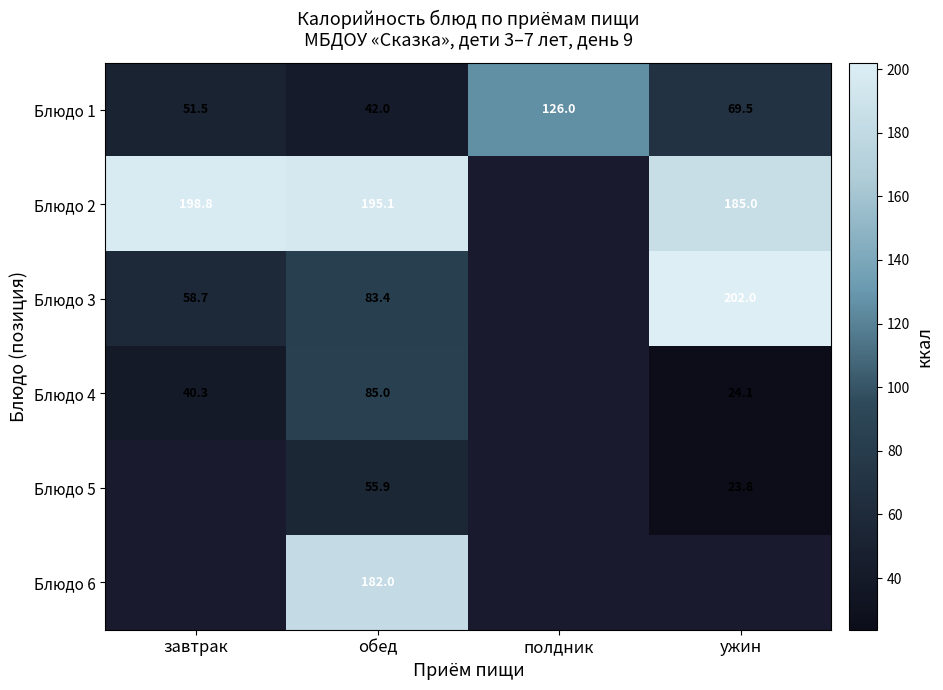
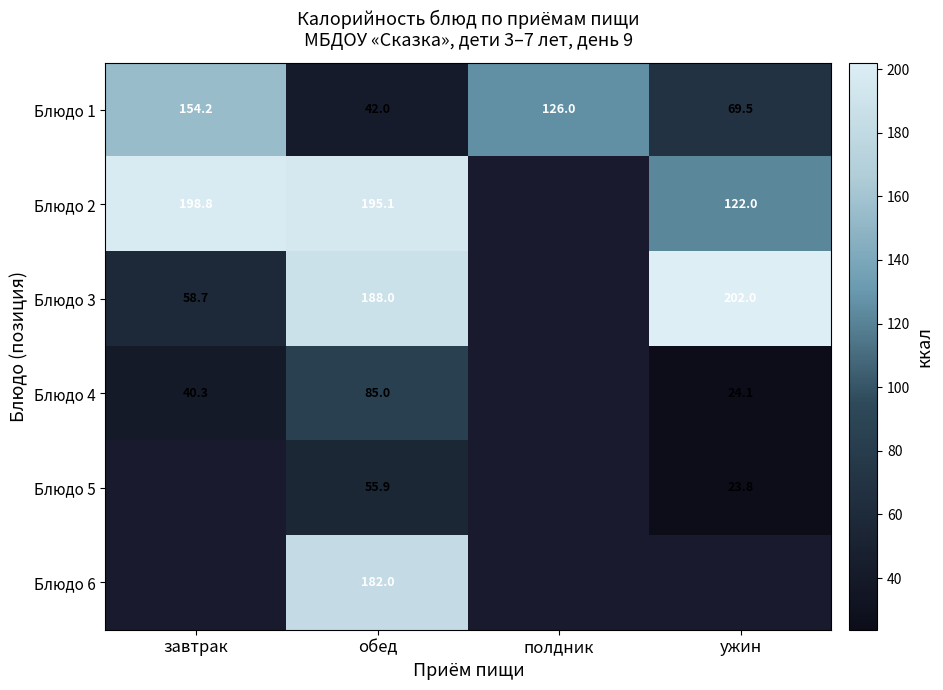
  {
    "Блюдо 1": {
-     "завтрак": 51.5,
+     "завтрак": 154.2,
      "полдник": 126.0,
      "ужин": 69.5
    },
    "Блюдо 2": {
-     "ужин": 185.0
+     "ужин": 122.0
    },
    "Блюдо 3": {
      "завтрак": 58.7,
-     "обед": 83.4
+     "обед": 188.0
    },
    "Блюдо 4": {
      "обед": 85.0
    },
    "Блюдо 5": {
      "обед": 55.9
    },
    "Блюдо 6": {
      "обед": 182.0
    }
  }
